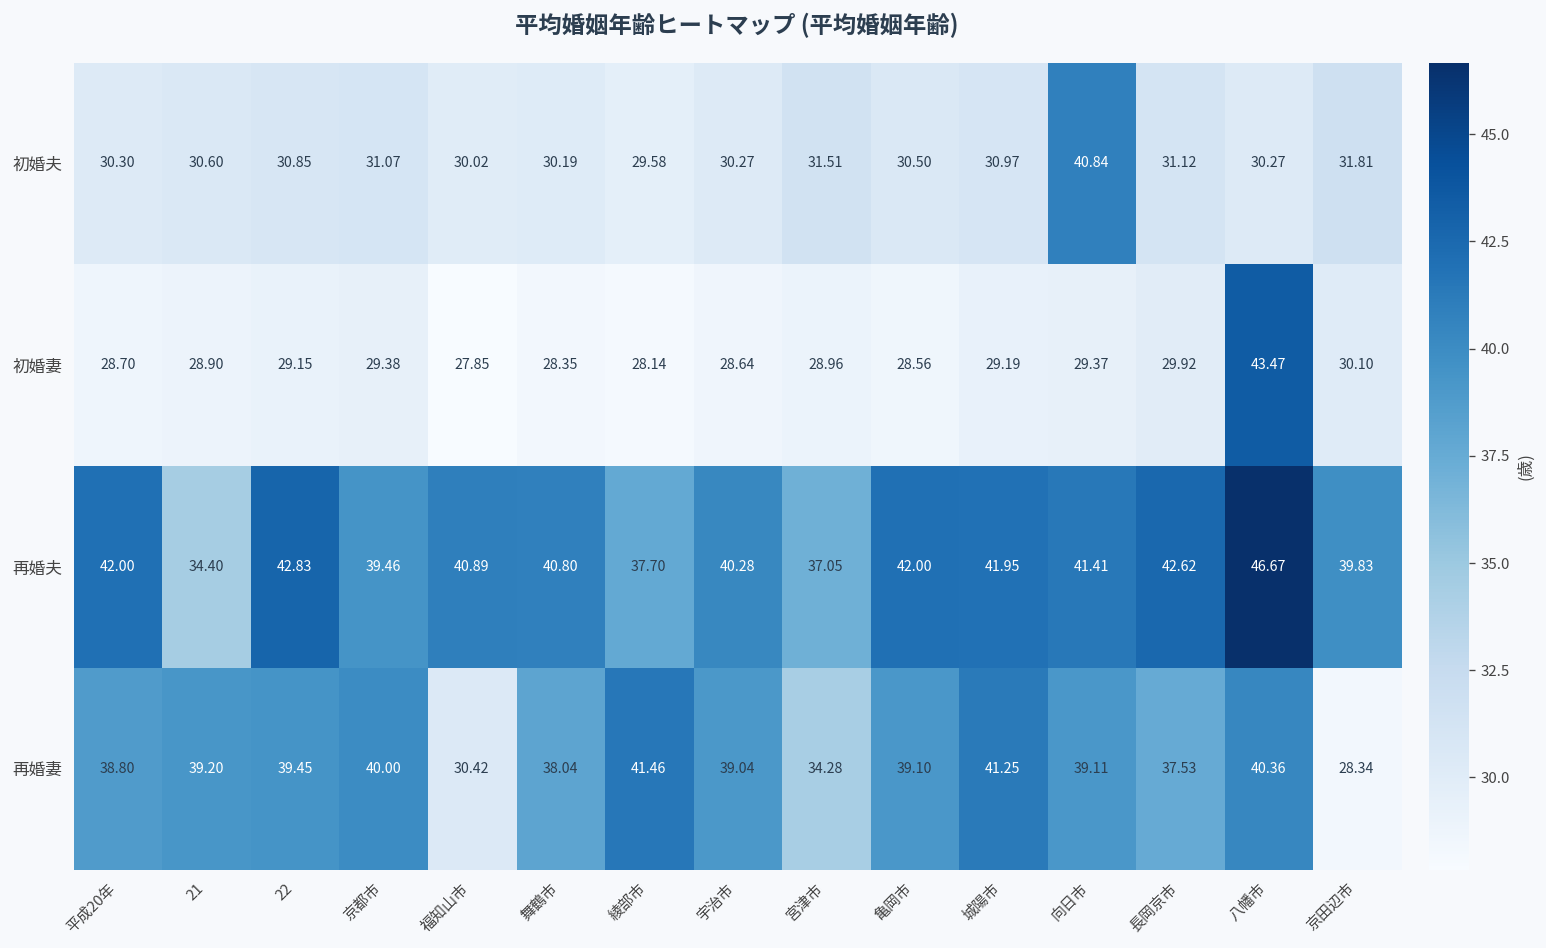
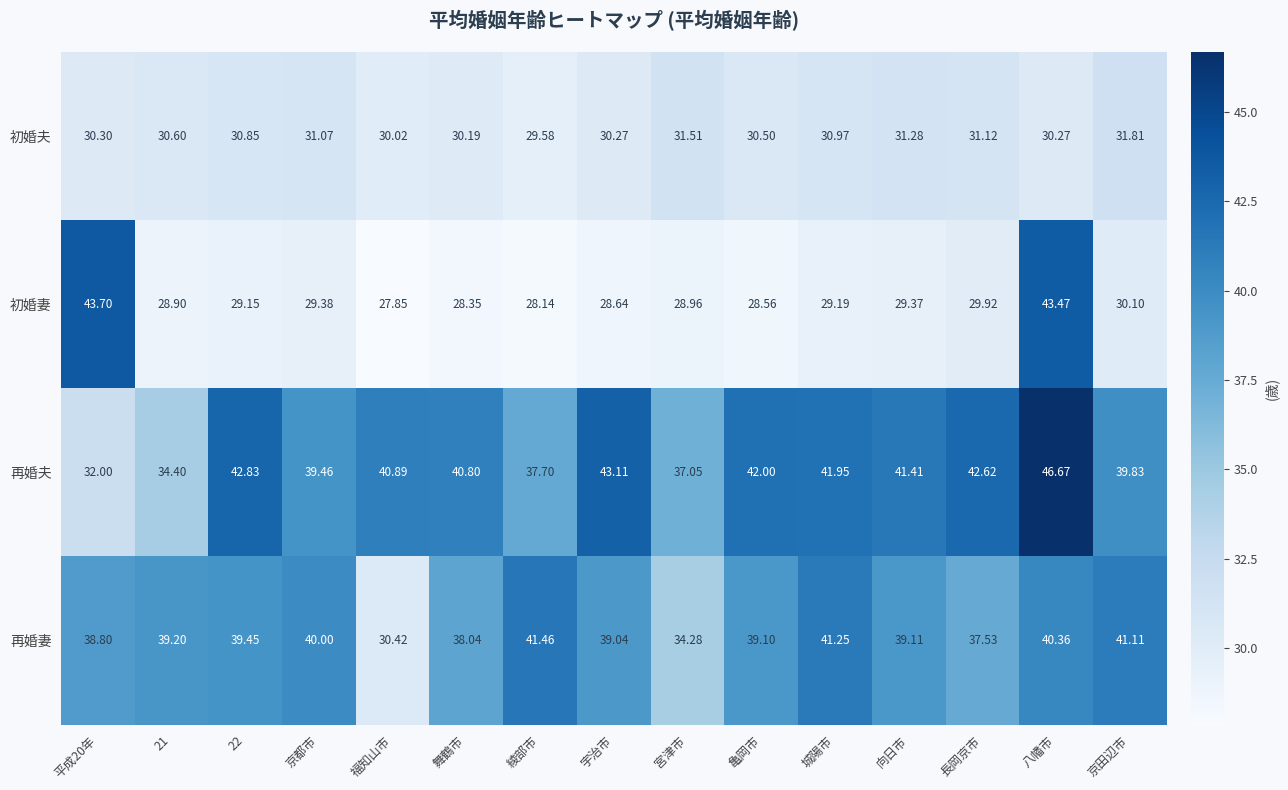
  {
    "初婚夫": {
      "平成20年": 30.30,
      "21": 30.60,
      "22": 30.85,
      "京都市": 31.07,
      "福知山市": 30.02,
      "舞鶴市": 30.19,
      "綾部市": 29.58,
      "宇治市": 30.27,
      "宮津市": 31.51,
      "亀岡市": 30.50,
      "城陽市": 30.97,
-     "向日市": 40.84,
+     "向日市": 31.28,
      "長岡京市": 31.12,
      "八幡市": 30.27,
      "京田辺市": 31.81
    },
    "初婚妻": {
-     "平成20年": 28.70,
+     "平成20年": 43.70,
      "21": 28.90,
      "22": 29.15,
      "京都市": 29.38,
      "福知山市": 27.85,
      "舞鶴市": 28.35,
      "綾部市": 28.14,
      "宇治市": 28.64,
      "宮津市": 28.96,
      "亀岡市": 28.56,
      "城陽市": 29.19,
      "向日市": 29.37,
      "長岡京市": 29.92,
      "八幡市": 43.47,
      "京田辺市": 30.10
    },
    "再婚夫": {
-     "平成20年": 42.00,
+     "平成20年": 32.00,
      "21": 34.40,
      "22": 42.83,
      "京都市": 39.46,
      "福知山市": 40.89,
      "舞鶴市": 40.80,
      "綾部市": 37.70,
-     "宇治市": 40.28,
+     "宇治市": 43.11,
      "宮津市": 37.05,
      "亀岡市": 42.00,
      "城陽市": 41.95,
      "向日市": 41.41,
      "長岡京市": 42.62,
      "八幡市": 46.67,
      "京田辺市": 39.83
    },
    "再婚妻": {
      "平成20年": 38.80,
      "21": 39.20,
      "22": 39.45,
      "京都市": 40.00,
      "福知山市": 30.42,
      "舞鶴市": 38.04,
      "綾部市": 41.46,
      "宇治市": 39.04,
      "宮津市": 34.28,
      "亀岡市": 39.10,
      "城陽市": 41.25,
      "向日市": 39.11,
      "長岡京市": 37.53,
      "八幡市": 40.36,
-     "京田辺市": 28.34
+     "京田辺市": 41.11
    }
  }
